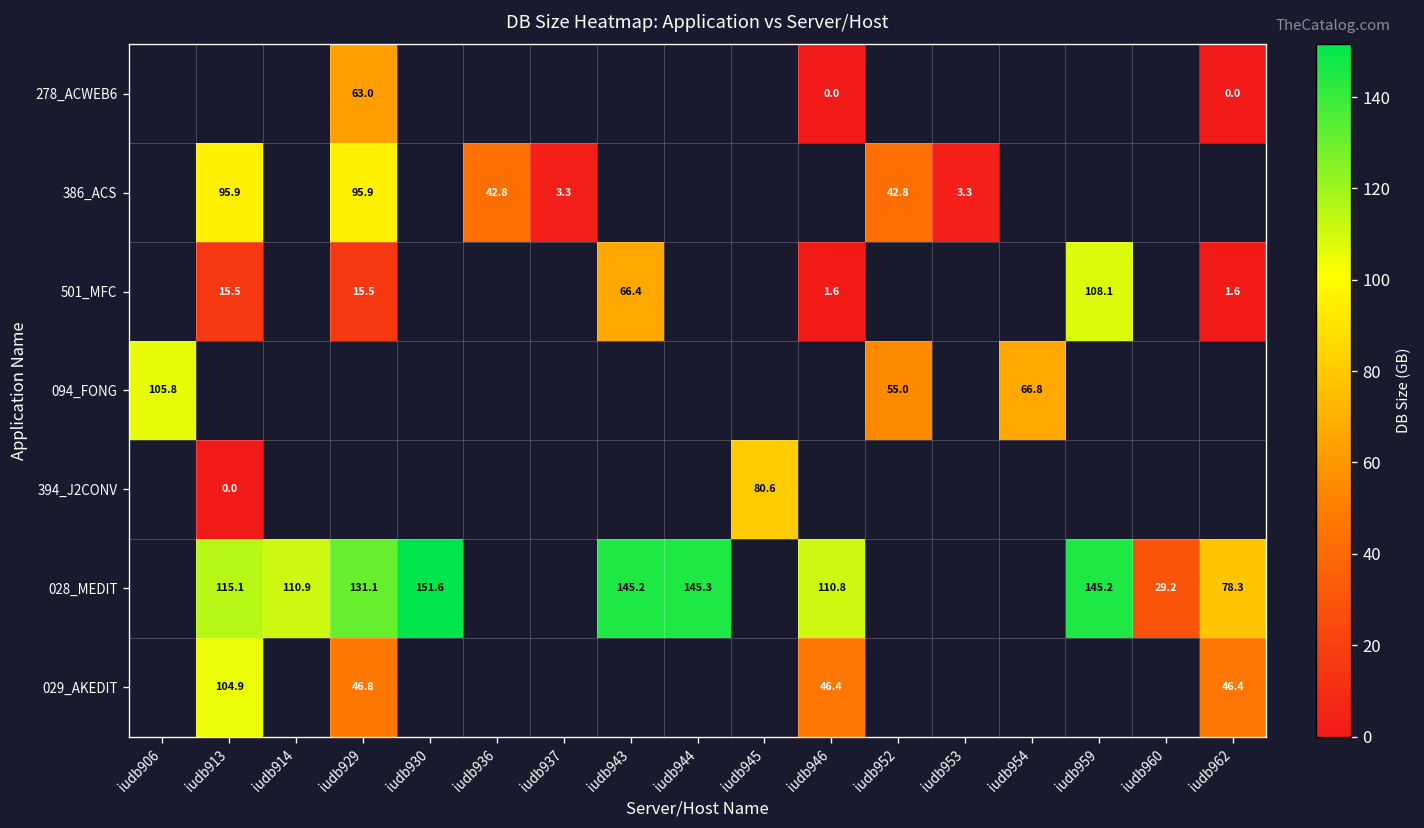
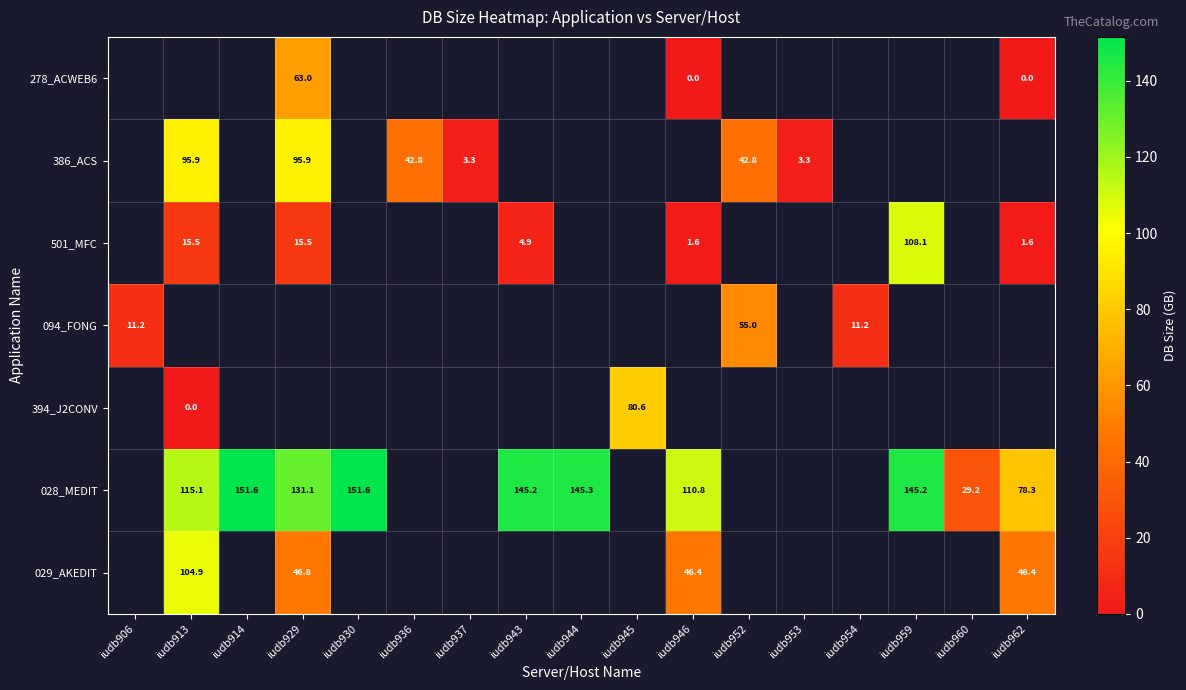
  {
    "278_ACWEB6": {
      "iudb929": 63.0,
      "iudb946": 0.0,
      "iudb962": 0.0
    },
    "386_ACS": {
      "iudb913": 95.9,
      "iudb929": 95.9,
      "iudb936": 42.8,
      "iudb937": 3.3,
      "iudb952": 42.8,
      "iudb953": 3.3
    },
    "501_MFC": {
      "iudb913": 15.5,
      "iudb929": 15.5,
-     "iudb943": 66.4,
+     "iudb943": 4.9,
      "iudb946": 1.6,
      "iudb959": 108.1,
      "iudb962": 1.6
    },
    "094_FONG": {
-     "iudb906": 105.8,
+     "iudb906": 11.2,
      "iudb952": 55.0,
-     "iudb954": 66.8
+     "iudb954": 11.2
    },
    "394_J2CONV": {
      "iudb913": 0.0,
      "iudb945": 80.6
    },
    "028_MEDIT": {
      "iudb913": 115.1,
-     "iudb914": 110.9,
+     "iudb914": 151.6,
      "iudb929": 131.1,
      "iudb930": 151.6,
      "iudb943": 145.2,
      "iudb944": 145.3,
      "iudb946": 110.8,
      "iudb959": 145.2,
      "iudb960": 29.2,
      "iudb962": 78.3
    },
    "029_AKEDIT": {
      "iudb913": 104.9,
      "iudb929": 46.8,
      "iudb946": 46.4,
      "iudb962": 46.4
    }
  }
